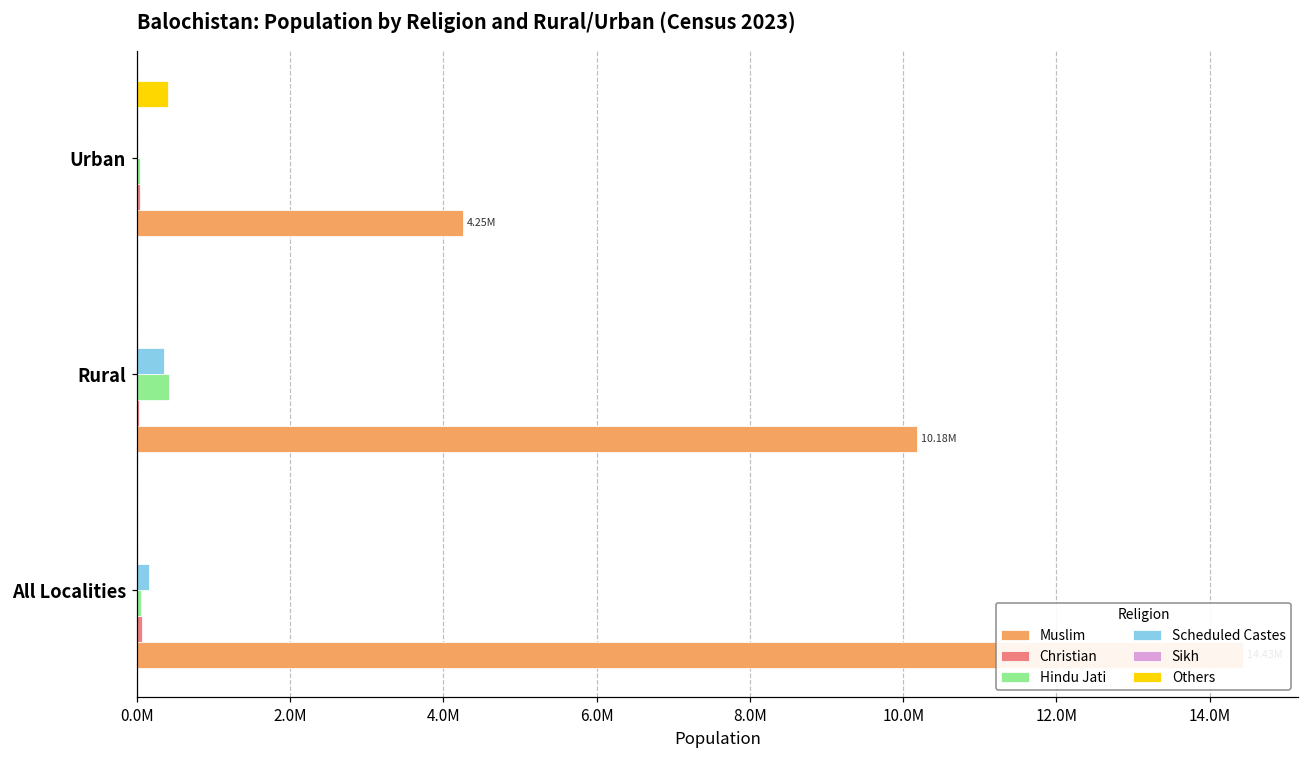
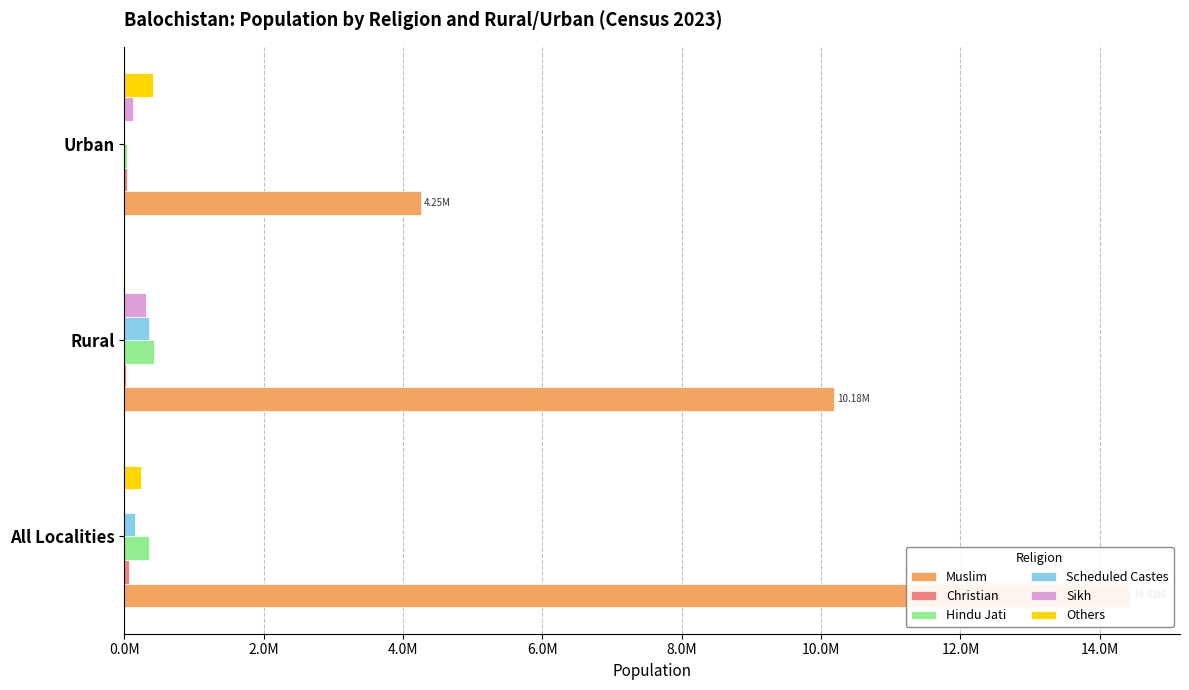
  {
    "Hindu Jati": {
      "Urban": 0,
      "Rural": 400000,
-     "All Localities": 100000
+     "All Localities": 400000
    },
    "Scheduled Castes": {
      "Rural": 400000,
      "All Localities": 200000
    },
    "Sikh": {
-     "Urban": 0,
-     "Rural": 0
+     "Urban": 100000,
+     "Rural": 300000
    },
    "Others": {
      "Urban": 400000,
-     "All Localities": 0
+     "All Localities": 200000
    }
  }
